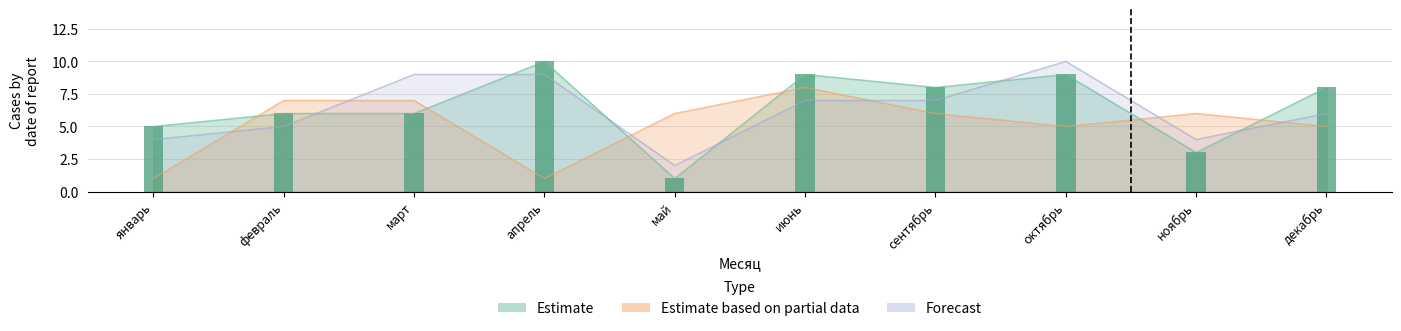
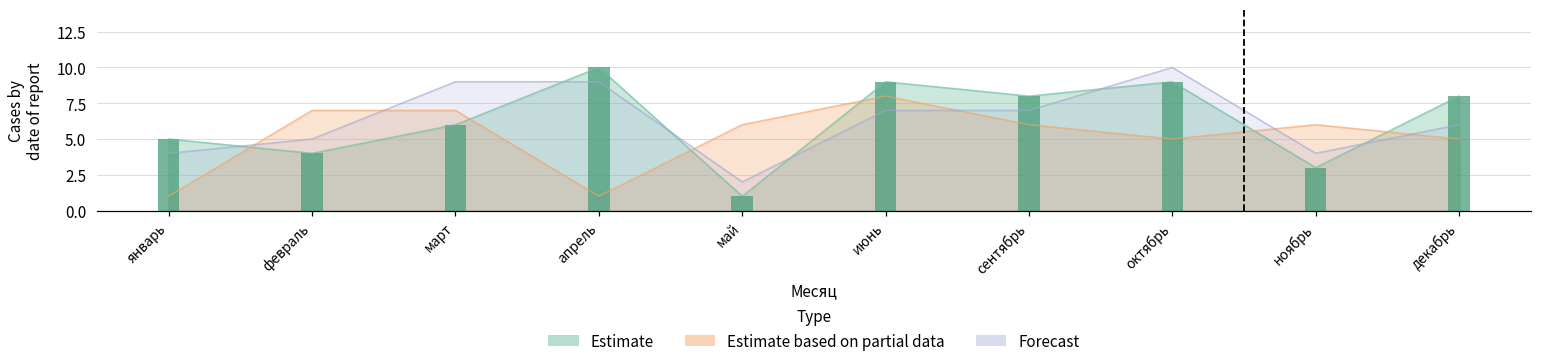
  {
    "Estimate": {
      "январь": 5,
-     "февраль": 6,
+     "февраль": 4,
      "март": 6,
      "апрель": 10,
      "май": 1,
      "июнь": 9,
      "сентябрь": 8,
      "октябрь": 9,
      "ноябрь": 3,
      "декабрь": 8
    },
    "Estimate based on partial data": {
      "январь": 1,
      "февраль": 7,
      "март": 7,
      "апрель": 1,
      "май": 6,
      "июнь": 8,
      "сентябрь": 6,
      "октябрь": 5,
      "ноябрь": 6,
      "декабрь": 5
    },
    "Forecast": {
      "январь": 4,
      "февраль": 5,
      "март": 9,
      "апрель": 9,
      "май": 2,
      "июнь": 7,
      "сентябрь": 7,
      "октябрь": 10,
      "ноябрь": 4,
      "декабрь": 6
    }
  }
